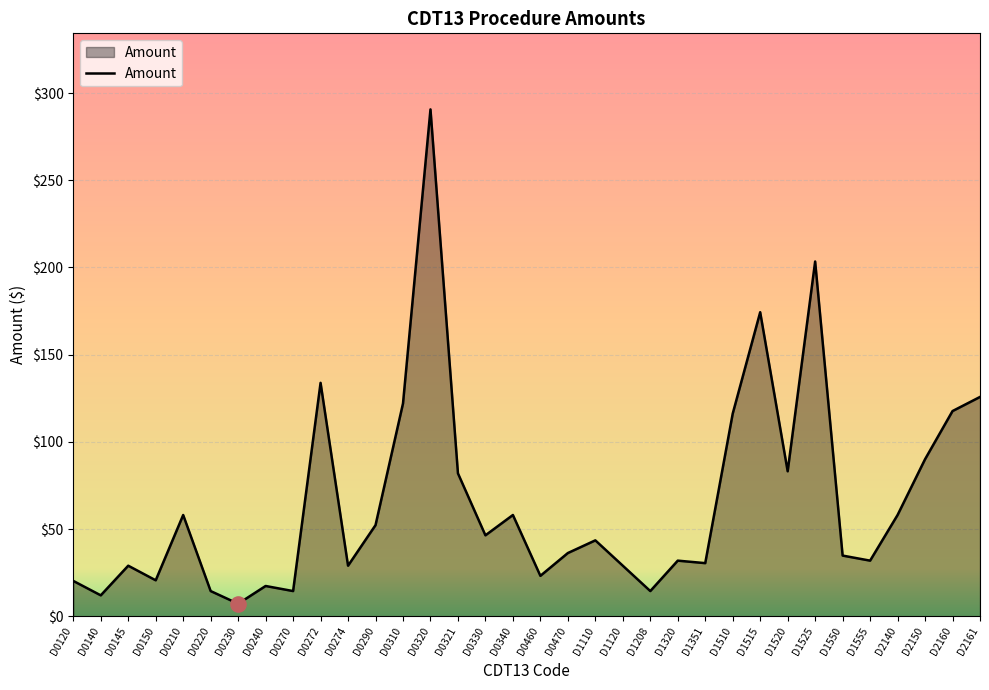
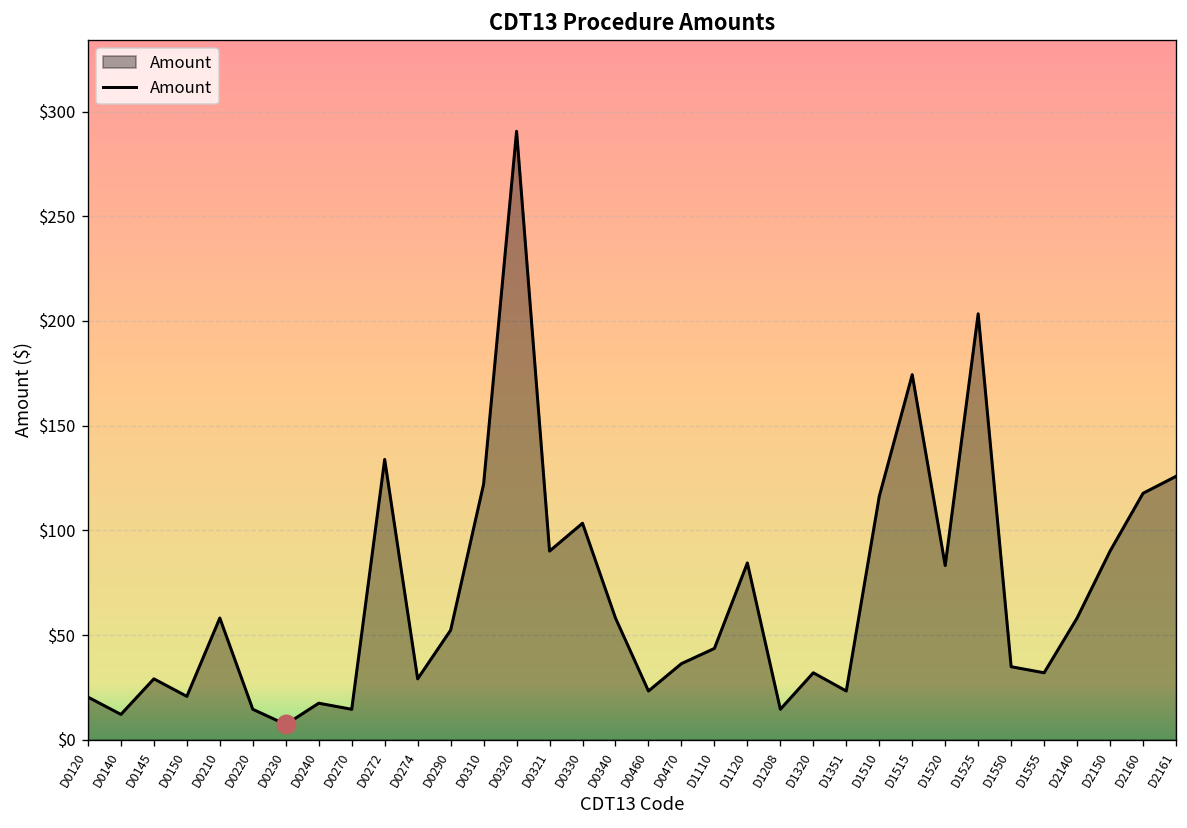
  {
    "Amount": {
      "D0120": "$20",
      "D0140": "$12",
      "D0145": "$29",
      "D0150": "$21",
      "D0210": "$58",
      "D0220": "$15",
      "D0240": "$17",
      "D0270": "$15",
      "D0272": "$134",
      "D0274": "$29",
      "D0290": "$52",
      "D0310": "$122",
      "D0320": "$291",
-     "D0321": "$82",
-     "D0330": "$46",
+     "D0321": "$90",
+     "D0330": "$103",
      "D0340": "$58",
      "D0460": "$23",
      "D0470": "$36",
      "D1110": "$44",
-     "D1120": "$29",
+     "D1120": "$84",
      "D1208": "$15",
      "D1320": "$32",
-     "D1351": "$31",
+     "D1351": "$23",
      "D1510": "$116",
      "D1515": "$174",
      "D1520": "$83",
      "D1525": "$203",
      "D1550": "$35",
      "D1555": "$32",
      "D2140": "$58",
      "D2150": "$90",
      "D2160": "$118",
      "D2161": "$126"
    }
  }
